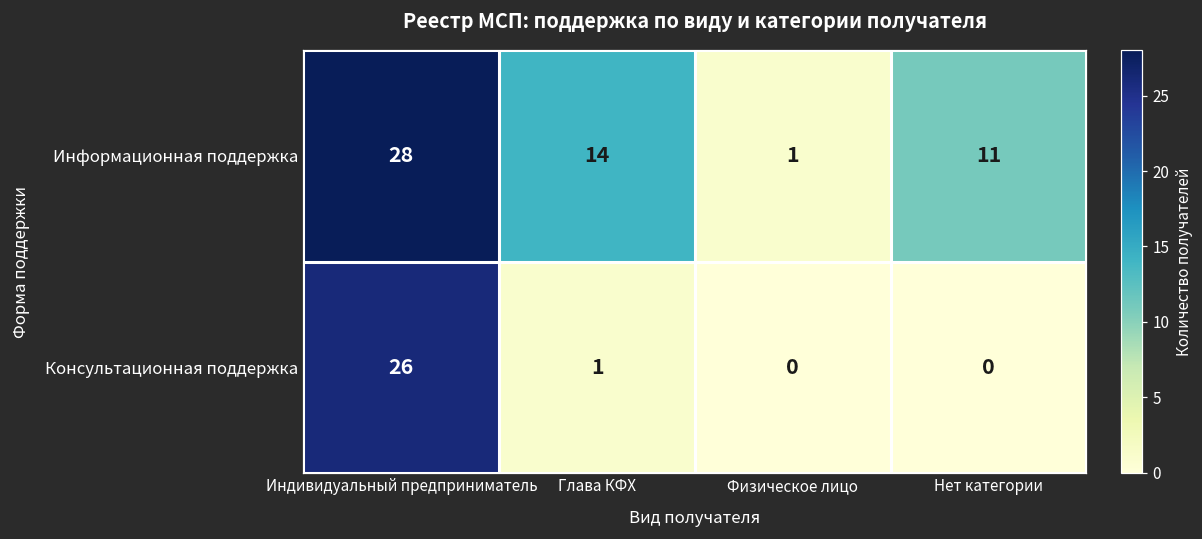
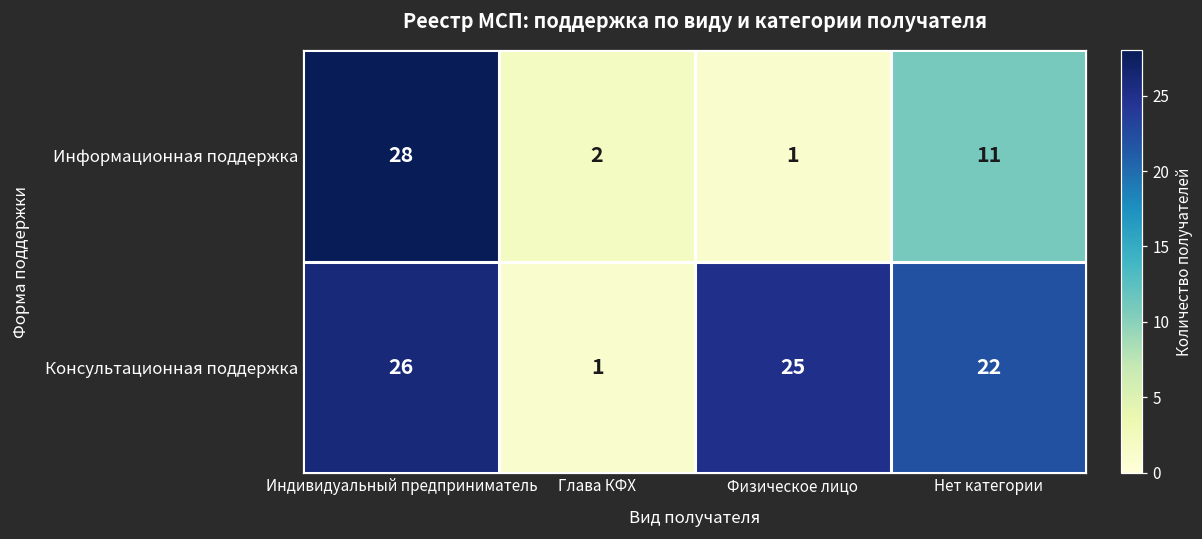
  {
    "Информационная поддержка": {
      "Индивидуальный предприниматель": 28,
-     "Глава КФХ": 14,
+     "Глава КФХ": 2,
      "Физическое лицо": 1,
      "Нет категории": 11
    },
    "Консультационная поддержка": {
      "Индивидуальный предприниматель": 26,
      "Глава КФХ": 1,
-     "Физическое лицо": 0,
-     "Нет категории": 0
+     "Физическое лицо": 25,
+     "Нет категории": 22
    }
  }
